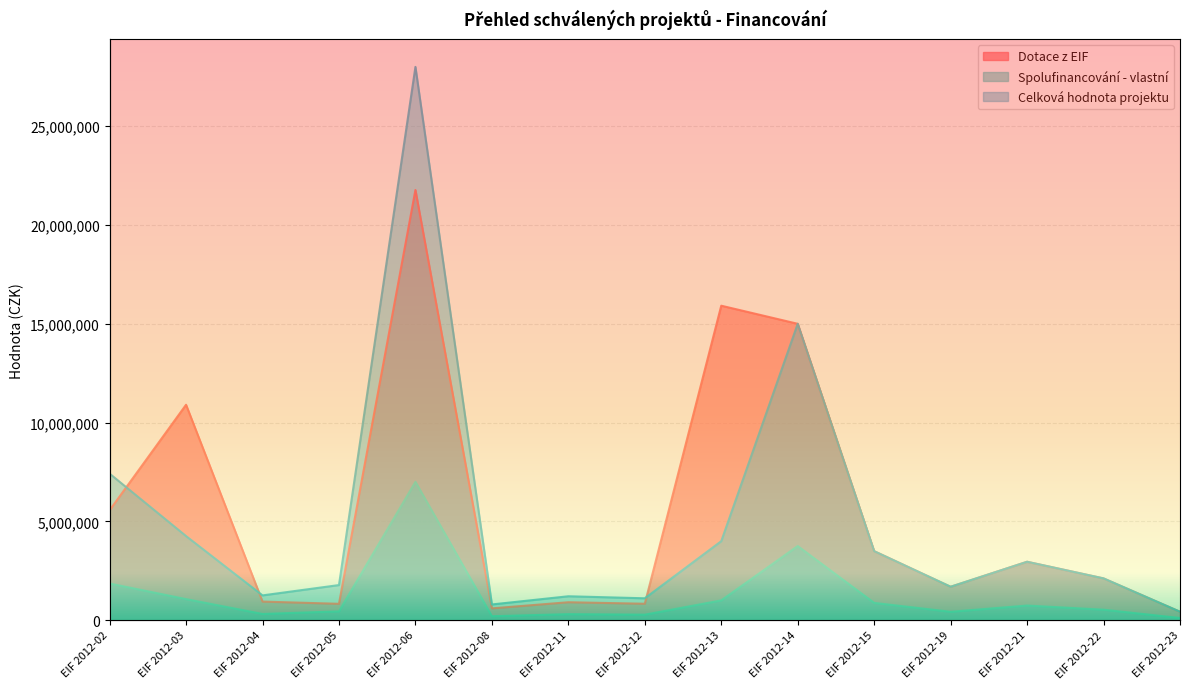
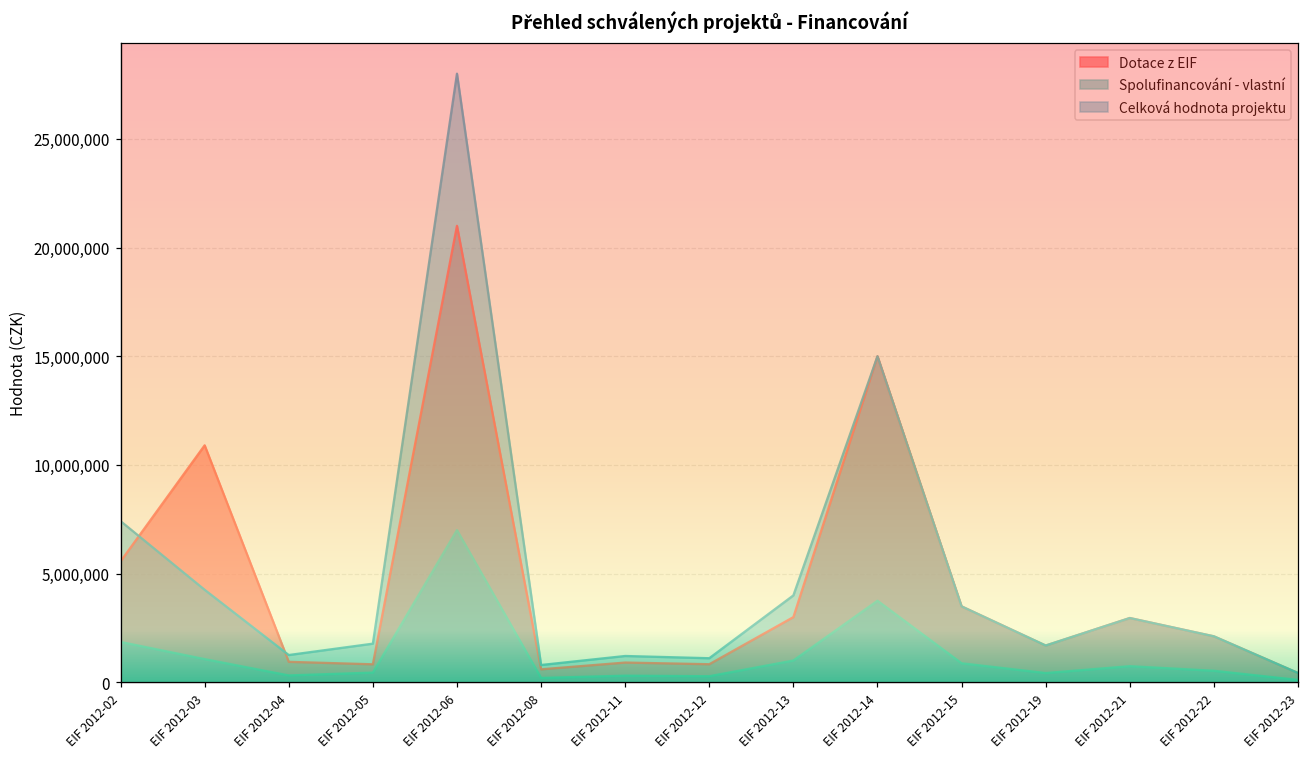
  {
    "Dotace z EIF": {
      "EIF 2012-02": "5,600,000",
      "EIF 2012-03": "10,900,000",
      "EIF 2012-04": "900,000",
      "EIF 2012-05": "800,000",
-     "EIF 2012-06": "21,800,000",
+     "EIF 2012-06": "21,000,000",
      "EIF 2012-08": "600,000",
      "EIF 2012-11": "900,000",
      "EIF 2012-12": "800,000",
-     "EIF 2012-13": "15,900,000"
+     "EIF 2012-13": "3,000,000"
    }
  }
